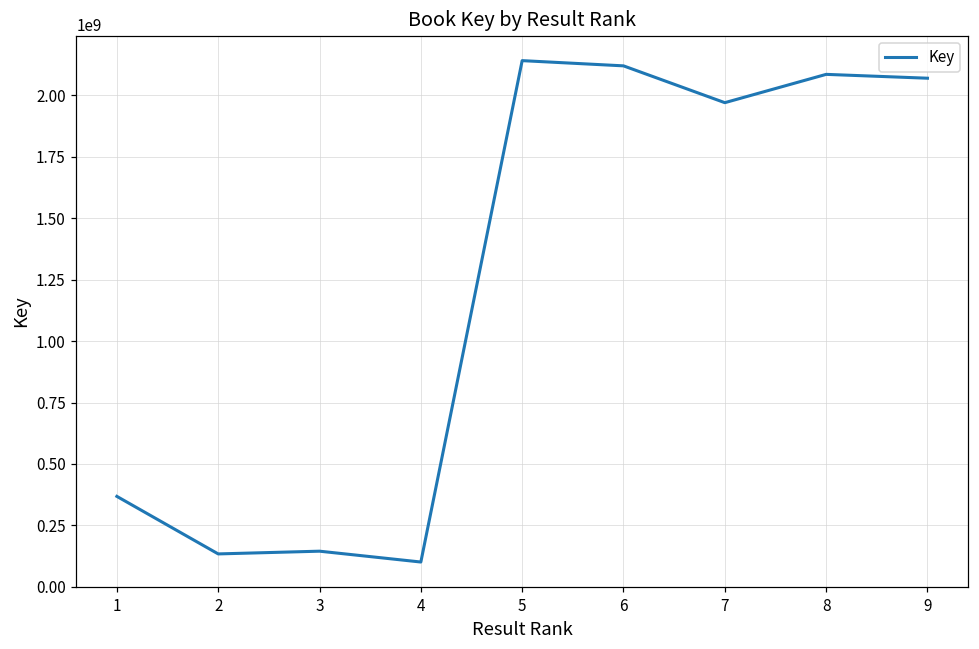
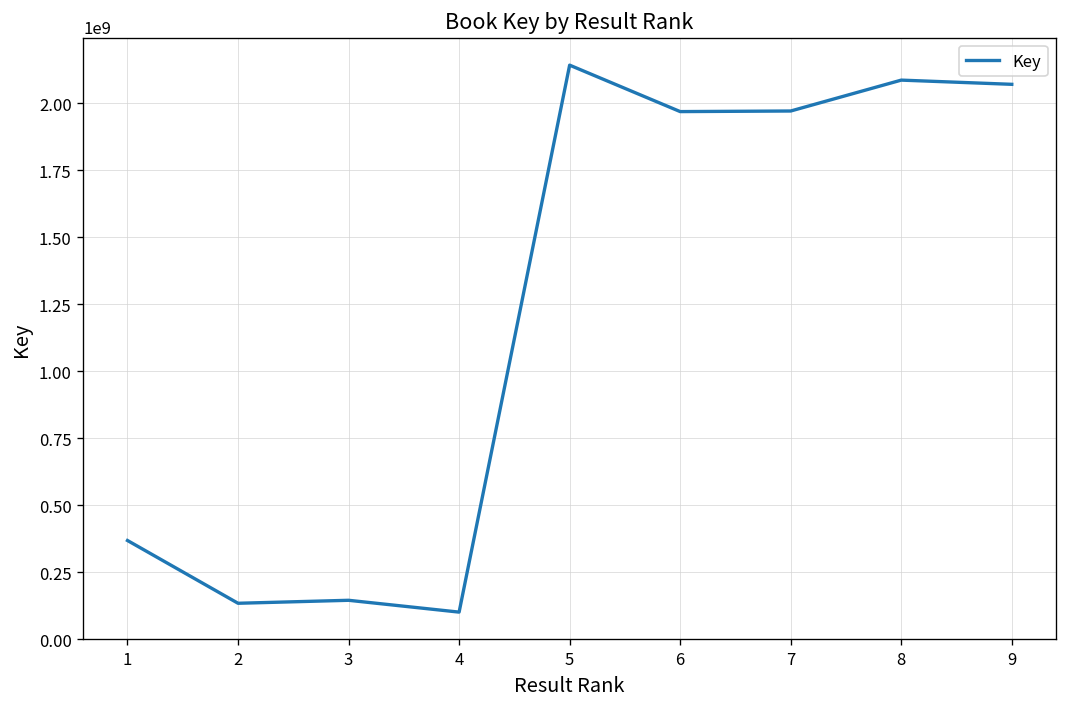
  {
    "1": 370000000,
    "2": 130000000,
    "3": 150000000,
    "4": 100000000,
    "5": 2140000000,
-   "6": 2120000000,
+   "6": 1970000000,
    "7": 1970000000,
    "8": 2090000000,
    "9": 2070000000
  }
